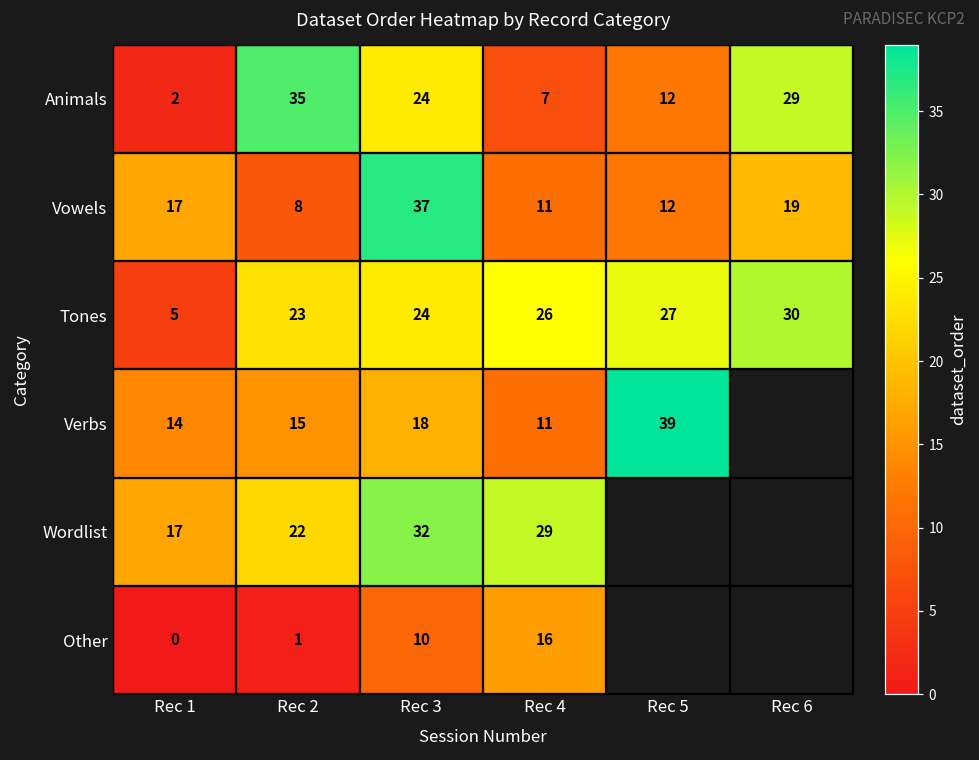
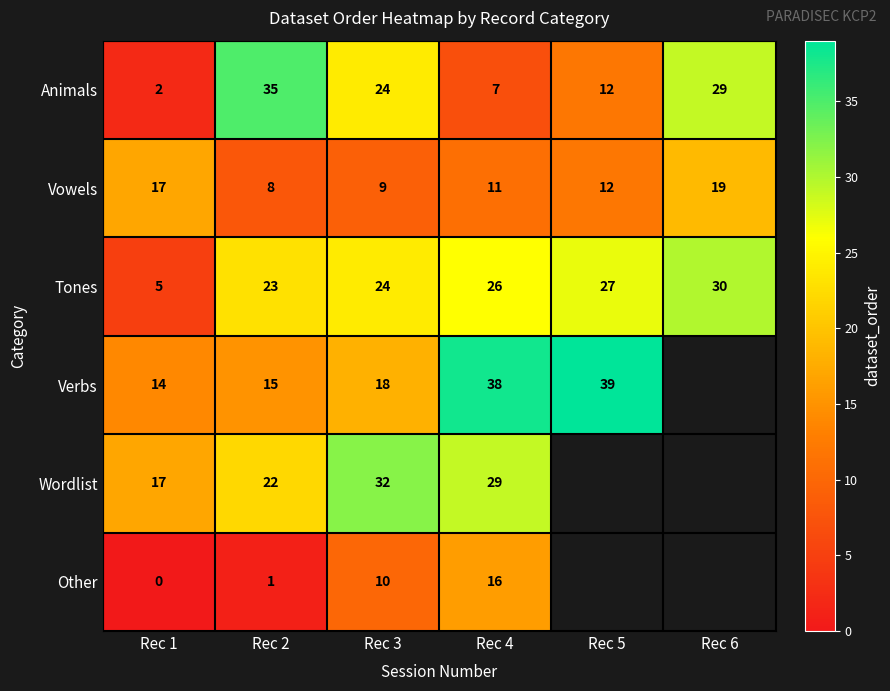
  {
    "Animals": {
      "Rec 1": 2,
      "Rec 2": 35,
      "Rec 3": 24,
      "Rec 4": 7,
      "Rec 5": 12,
      "Rec 6": 29
    },
    "Vowels": {
      "Rec 1": 17,
      "Rec 2": 8,
-     "Rec 3": 37,
+     "Rec 3": 9,
      "Rec 4": 11,
      "Rec 5": 12,
      "Rec 6": 19
    },
    "Tones": {
      "Rec 1": 5,
      "Rec 2": 23,
      "Rec 3": 24,
      "Rec 4": 26,
      "Rec 5": 27,
      "Rec 6": 30
    },
    "Verbs": {
      "Rec 1": 14,
      "Rec 2": 15,
      "Rec 3": 18,
-     "Rec 4": 11,
+     "Rec 4": 38,
      "Rec 5": 39
    },
    "Wordlist": {
      "Rec 1": 17,
      "Rec 2": 22,
      "Rec 3": 32,
      "Rec 4": 29
    },
    "Other": {
      "Rec 1": 0,
      "Rec 2": 1,
      "Rec 3": 10,
      "Rec 4": 16
    }
  }
